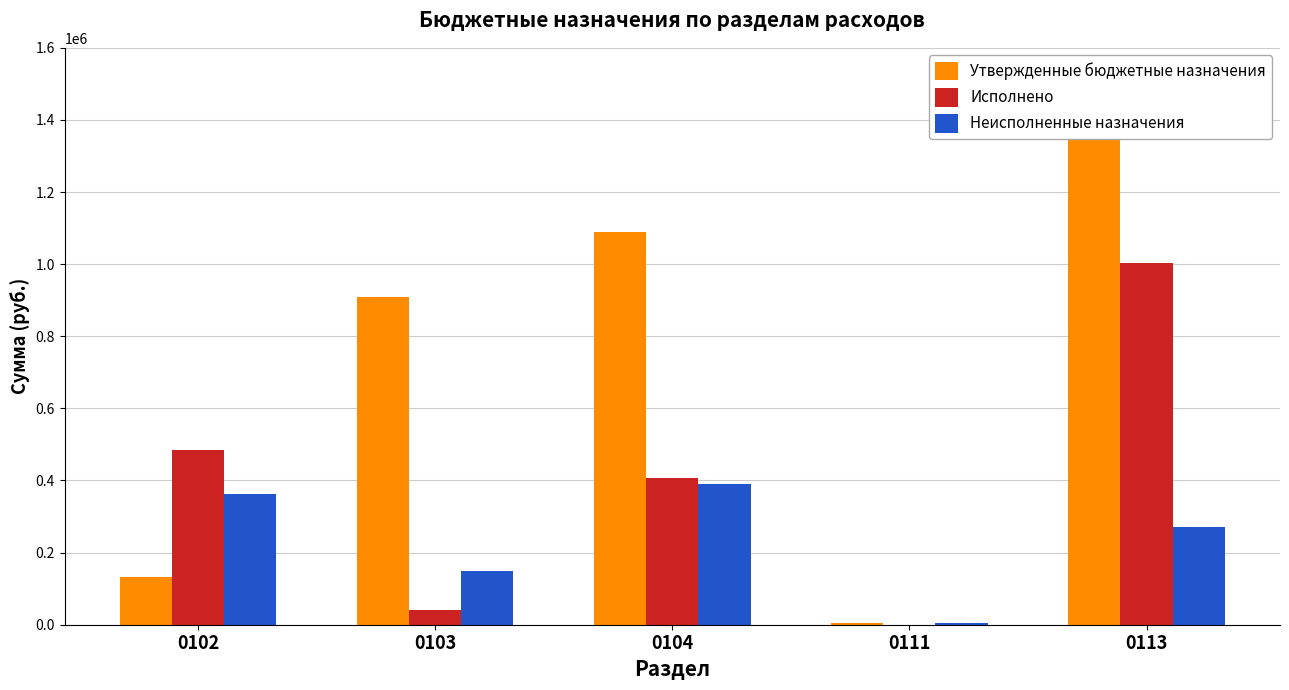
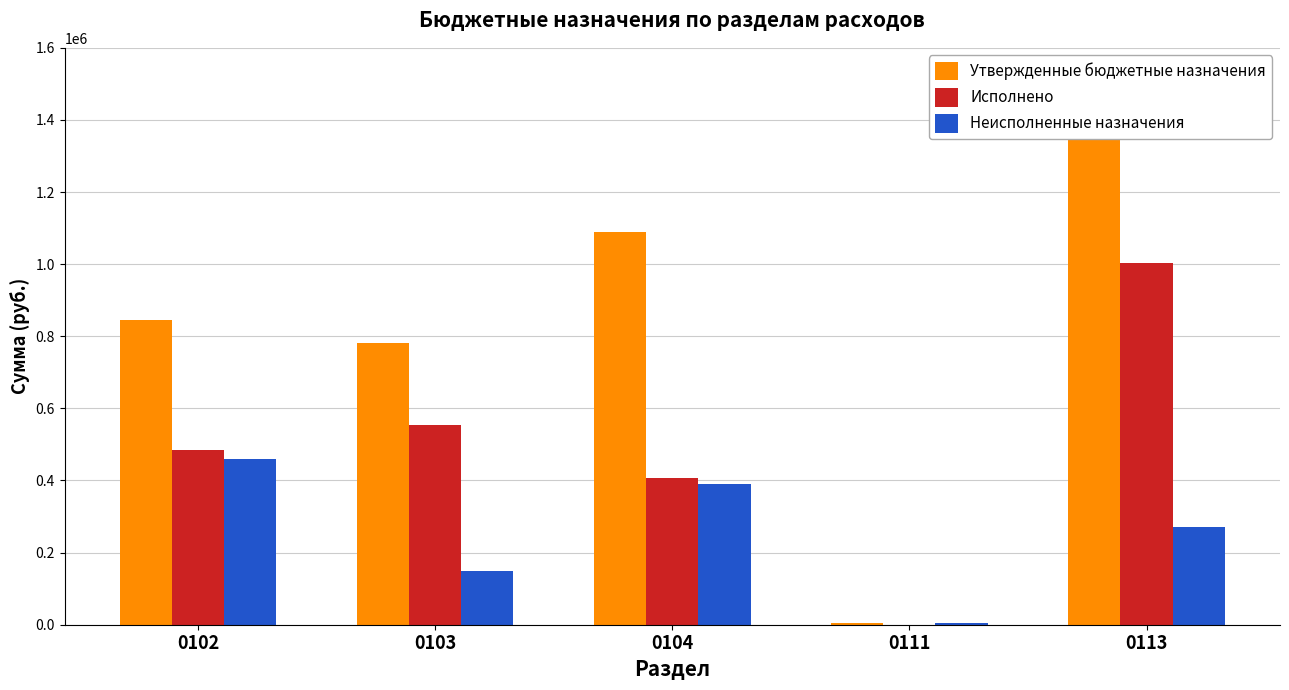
  {
    "Утвержденные бюджетные назначения": {
-     "0102": 130000,
-     "0103": 910000,
+     "0102": 840000,
+     "0103": 780000,
      "0104": 1090000
    },
    "Исполнено": {
      "0102": 480000,
-     "0103": 40000,
+     "0103": 550000,
      "0104": 410000,
      "0111": 0,
      "0113": 1000000
    },
    "Неисполненные назначения": {
-     "0102": 360000,
+     "0102": 460000,
      "0103": 150000,
      "0104": 390000,
      "0113": 270000
    }
  }
